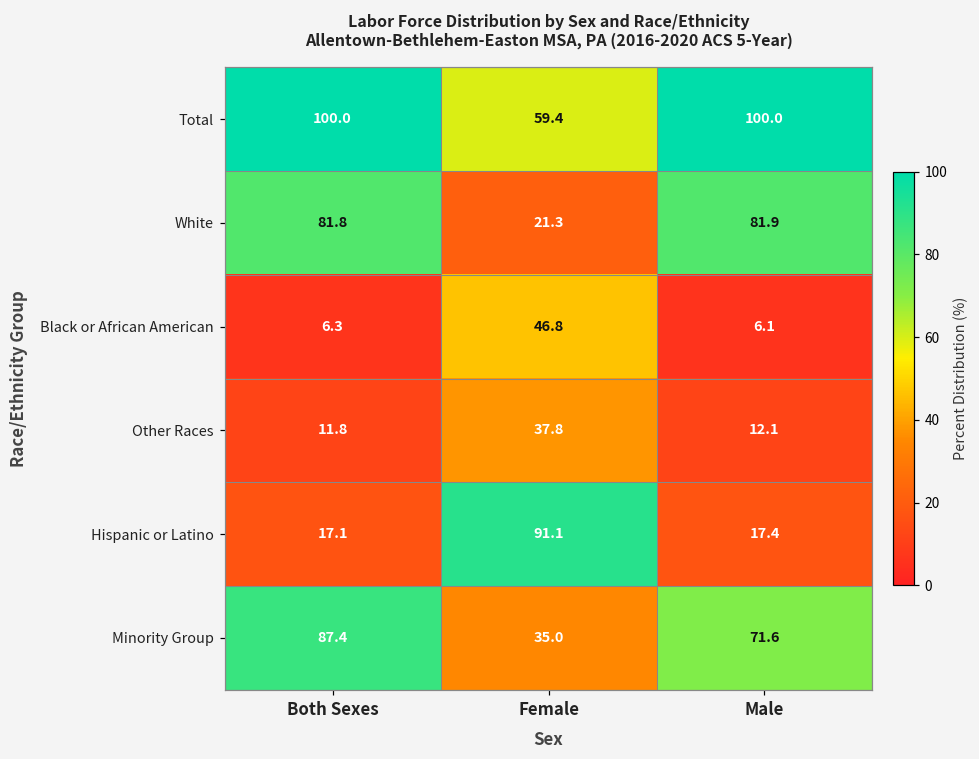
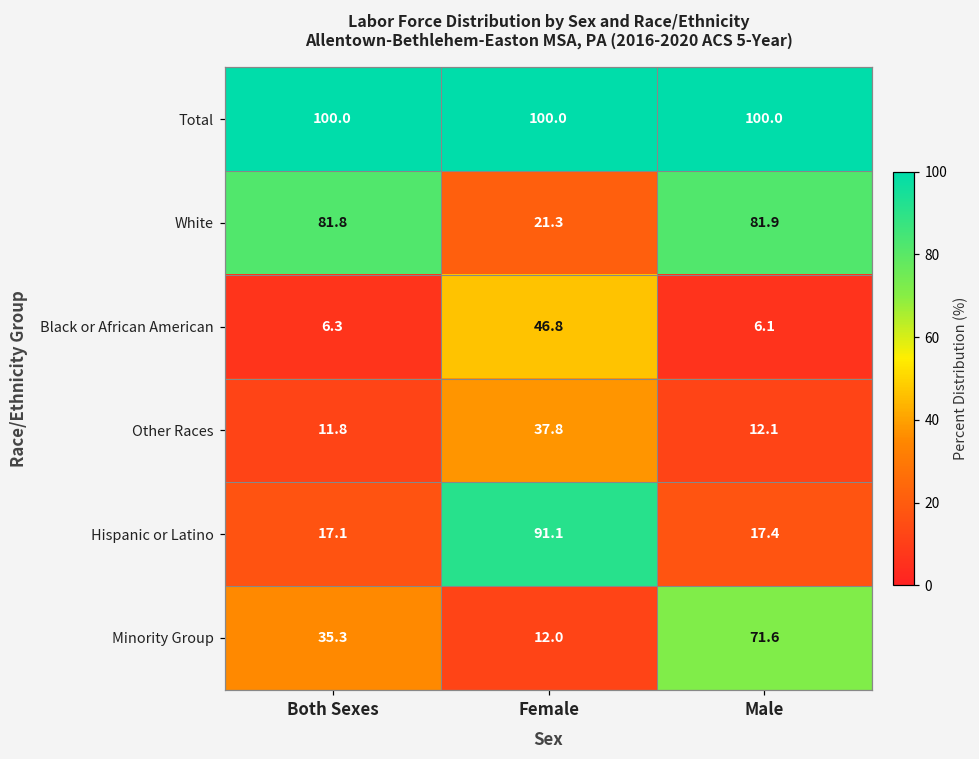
  {
    "Total": {
      "Both Sexes": 100.0,
-     "Female": 59.4,
+     "Female": 100.0,
      "Male": 100.0
    },
    "White": {
      "Both Sexes": 81.8,
      "Female": 21.3,
      "Male": 81.9
    },
    "Black or African American": {
      "Both Sexes": 6.3,
      "Female": 46.8,
      "Male": 6.1
    },
    "Other Races": {
      "Both Sexes": 11.8,
      "Female": 37.8,
      "Male": 12.1
    },
    "Hispanic or Latino": {
      "Both Sexes": 17.1,
      "Female": 91.1,
      "Male": 17.4
    },
    "Minority Group": {
-     "Both Sexes": 87.4,
-     "Female": 35.0,
+     "Both Sexes": 35.3,
+     "Female": 12.0,
      "Male": 71.6
    }
  }
